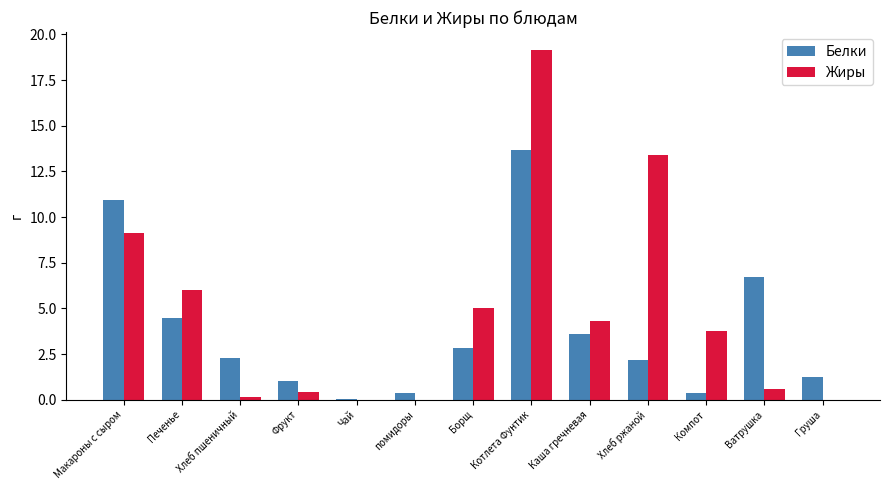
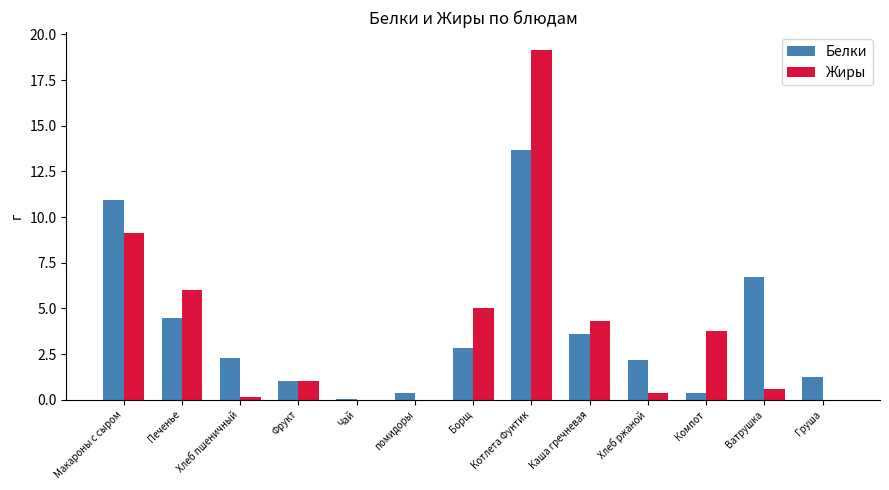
  {
    "Белки": {
      "Макароны с сыром": 11.0,
      "Печенье": 4.5,
      "Хлеб пшеничный": 2.3,
      "Фрукт": 1.0,
      "помидоры": 0.4,
      "Борщ": 2.8,
      "Котлета Фунтик": 13.7,
      "Каша гречневая": 3.6,
      "Хлеб ржаной": 2.2,
      "Компот": 0.4,
      "Ватрушка": 6.7,
      "Груша": 1.3
    },
    "Жиры": {
      "Макароны с сыром": 9.1,
      "Печенье": 6.0,
-     "Фрукт": 0.4,
+     "Фрукт": 1.0,
      "Чай": 0.0,
      "помидоры": 0.0,
      "Борщ": 5.0,
      "Котлета Фунтик": 19.2,
      "Каша гречневая": 4.3,
-     "Хлеб ржаной": 13.4,
+     "Хлеб ржаной": 0.4,
      "Компот": 3.8,
      "Ватрушка": 0.6,
      "Груша": 0.0
    }
  }
